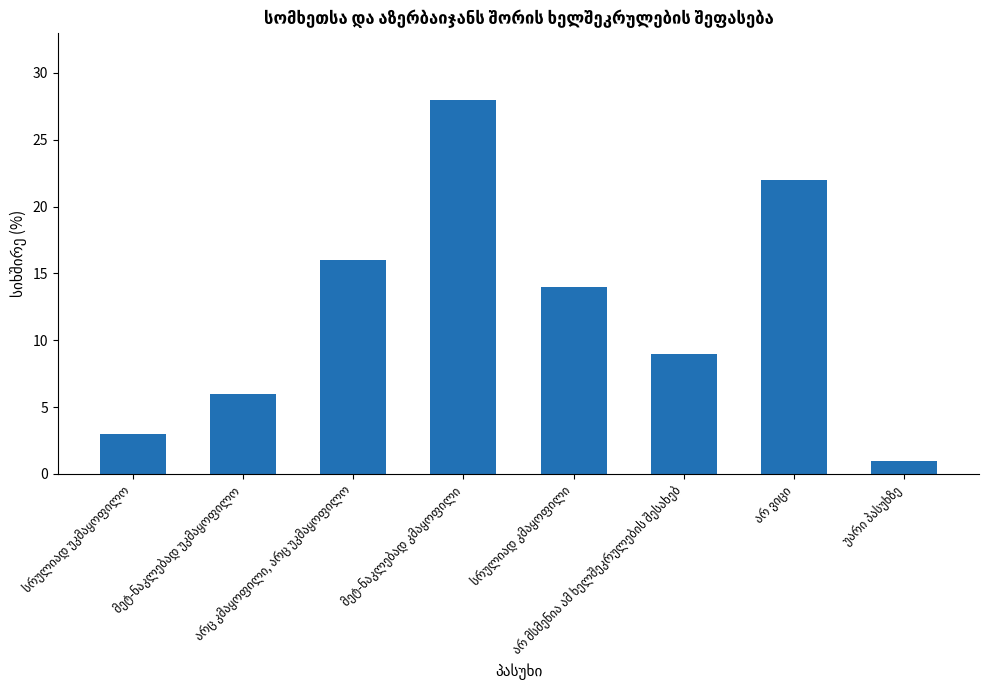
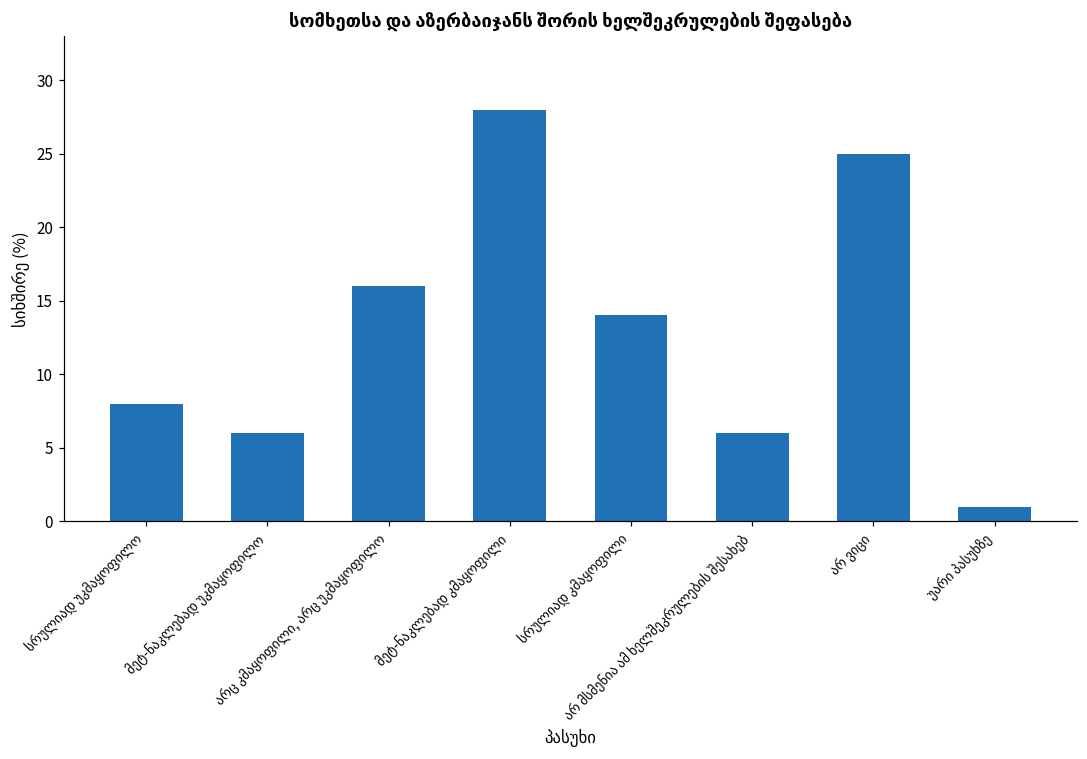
  {
-   "სრულიად უკმაყოფილო": 3,
+   "სრულიად უკმაყოფილო": 8,
    "მეტ-ნაკლებად უკმაყოფილო": 6,
    "არც კმაყოფილი, არც უკმაყოფილო": 16,
    "მეტ-ნაკლებად კმაყოფილი": 28,
    "სრულიად კმაყოფილი": 14,
-   "არ მსმენია ამ ხელშეკრულების შესახებ": 9,
-   "არ ვიცი": 22,
+   "არ მსმენია ამ ხელშეკრულების შესახებ": 6,
+   "არ ვიცი": 25,
    "უარი პასუხზე": 1
  }
